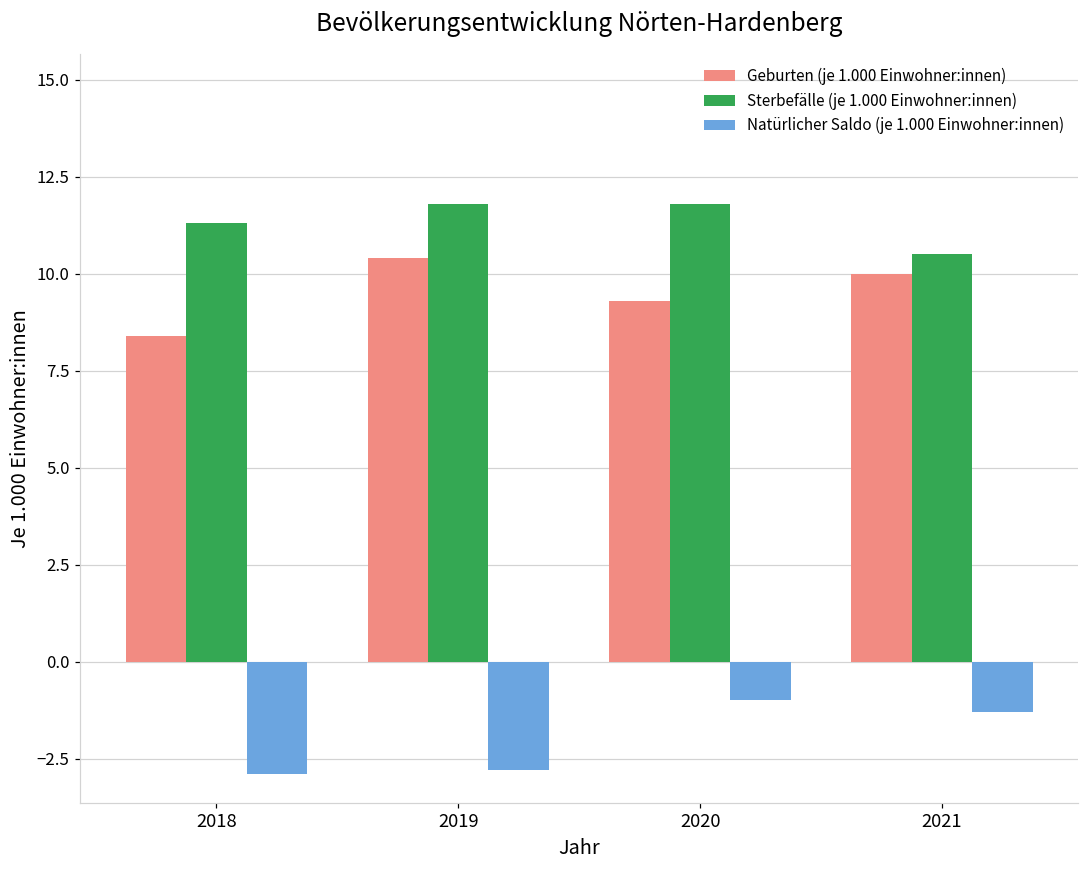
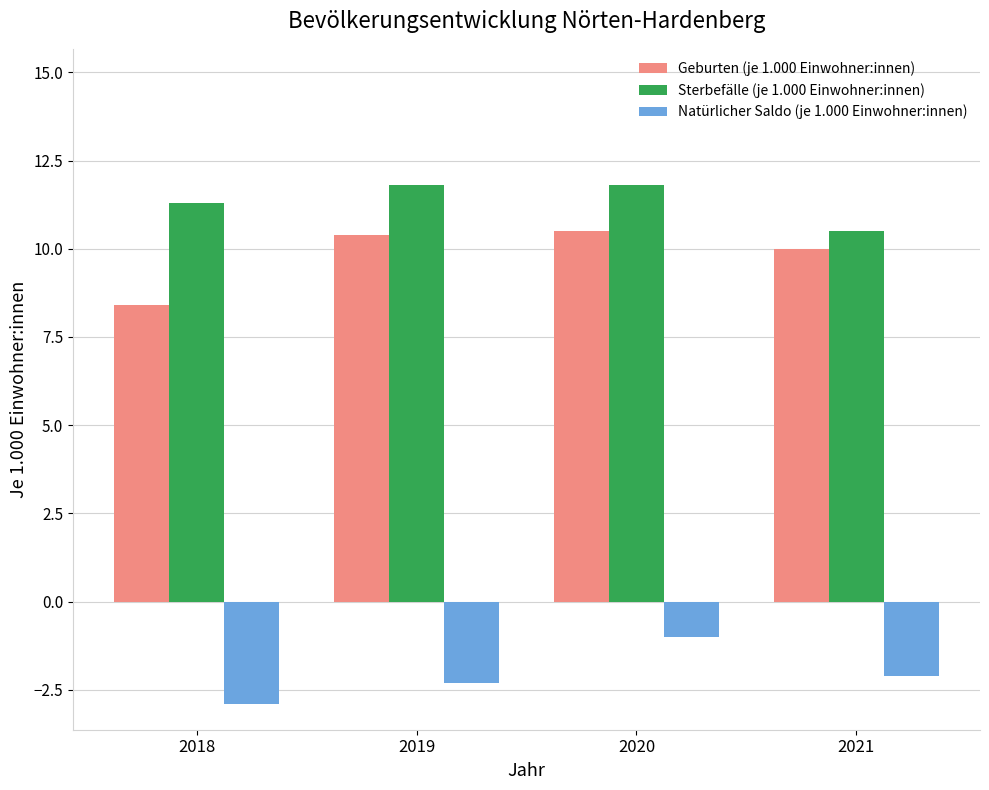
  {
    "Geburten (je 1.000 Einwohner:innen)": {
      "2018": 8.4,
      "2019": 10.4,
-     "2020": 9.3,
+     "2020": 10.5,
      "2021": 10.0
    },
    "Sterbefälle (je 1.000 Einwohner:innen)": {
      "2018": 11.3,
      "2019": 11.8,
      "2020": 11.8,
      "2021": 10.5
    },
    "Natürlicher Saldo (je 1.000 Einwohner:innen)": {
      "2018": -2.9,
-     "2019": -2.8,
+     "2019": -2.3,
      "2020": -1.0,
-     "2021": -1.3
+     "2021": -2.1
    }
  }
